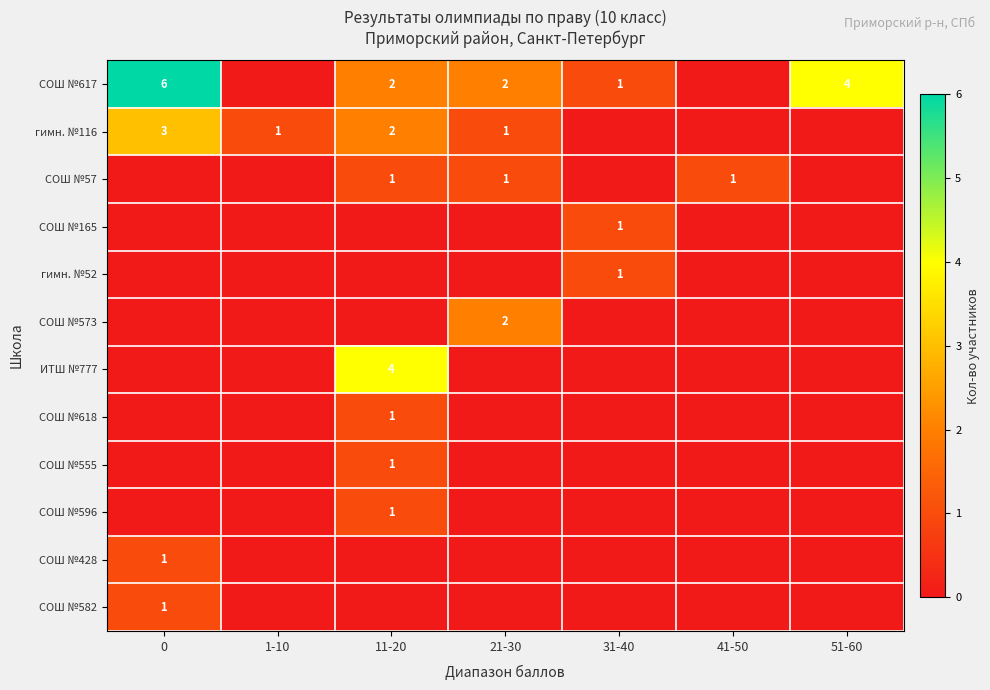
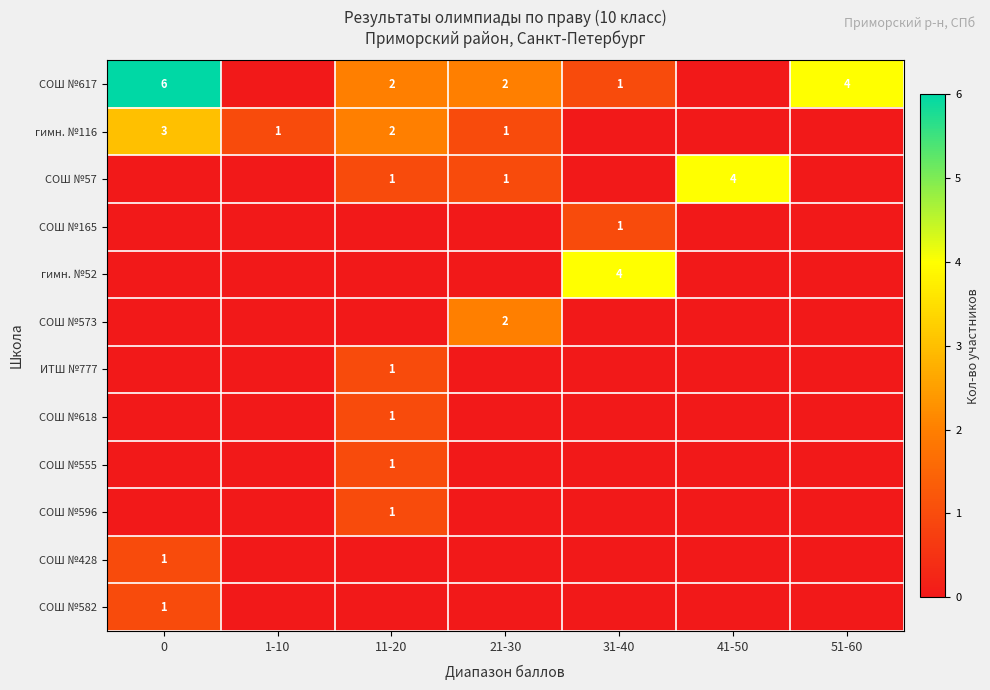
  {
    "СОШ №617": {
      "0": 6,
      "11-20": 2,
      "21-30": 2,
      "31-40": 1,
      "51-60": 4
    },
    "гимн. №116": {
      "0": 3,
      "1-10": 1,
      "11-20": 2,
      "21-30": 1
    },
    "СОШ №57": {
      "11-20": 1,
      "21-30": 1,
-     "41-50": 1
+     "41-50": 4
    },
    "СОШ №165": {
      "31-40": 1
    },
    "гимн. №52": {
-     "31-40": 1
+     "31-40": 4
    },
    "СОШ №573": {
      "21-30": 2
    },
    "ИТШ №777": {
-     "11-20": 4
+     "11-20": 1
    },
    "СОШ №618": {
      "11-20": 1
    },
    "СОШ №555": {
      "11-20": 1
    },
    "СОШ №596": {
      "11-20": 1
    },
    "СОШ №428": {
      "0": 1
    },
    "СОШ №582": {
      "0": 1
    }
  }
